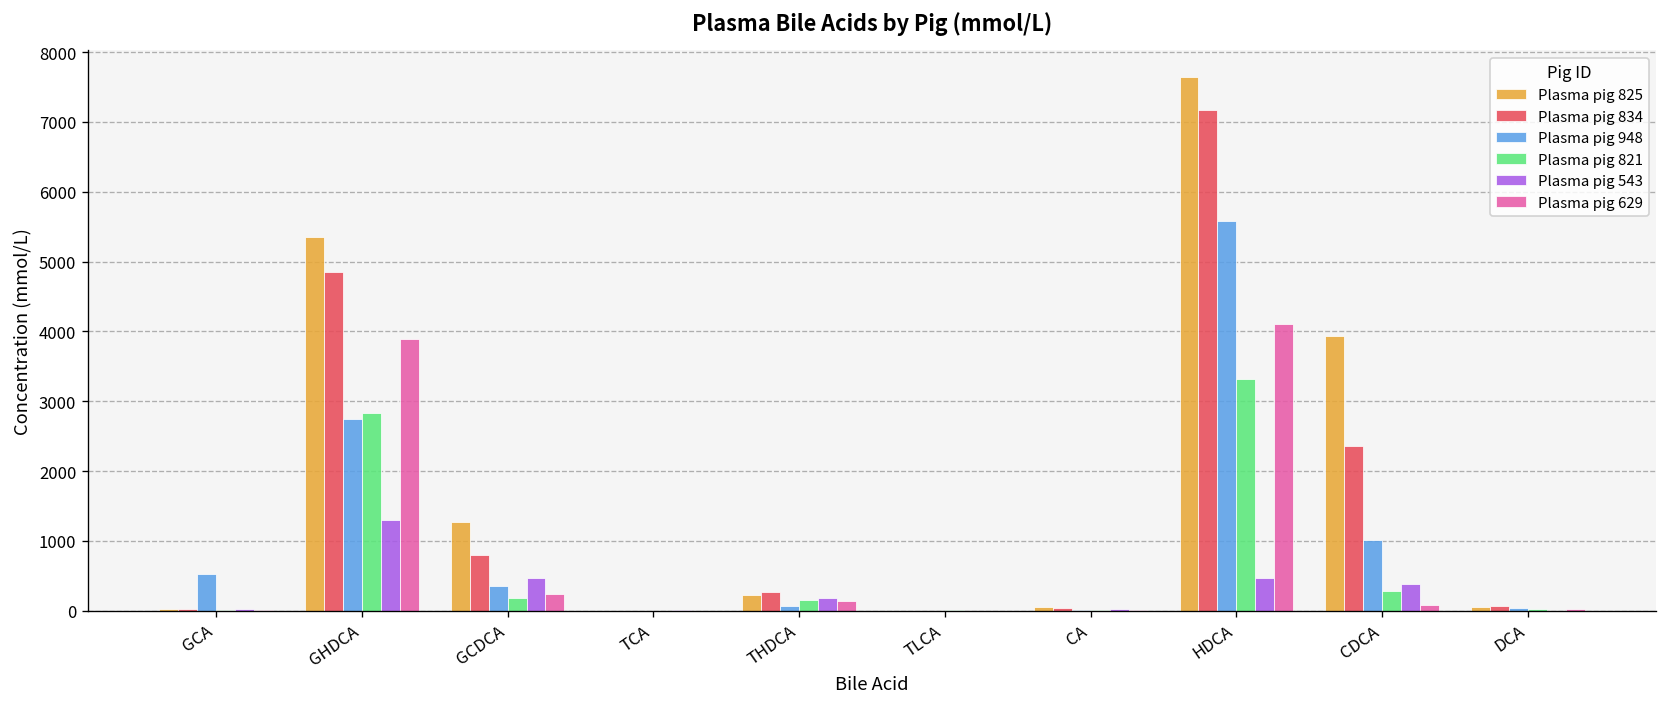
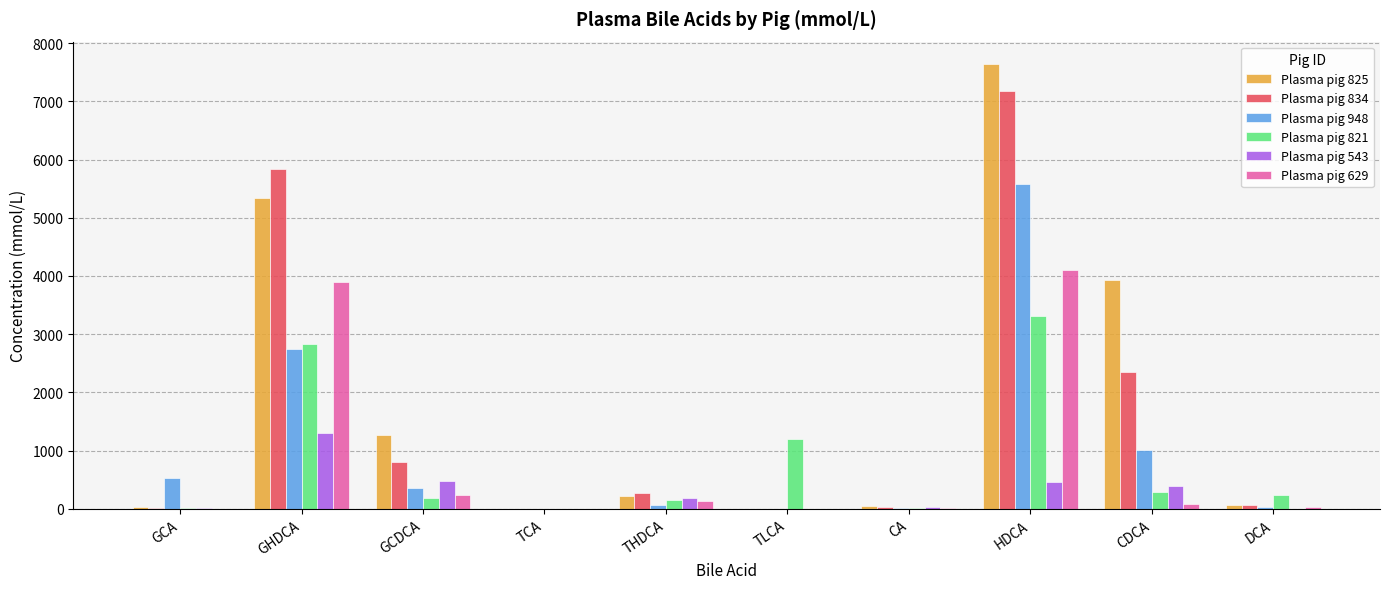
  {
    "Plasma pig 825": {
      "GHDCA": 5300,
      "GCDCA": 1300,
      "THDCA": 200,
      "CA": 0,
      "HDCA": 7600,
      "CDCA": 3900,
      "DCA": 100
    },
    "Plasma pig 834": {
-     "GHDCA": 4900,
+     "GHDCA": 5800,
      "GCDCA": 800,
      "THDCA": 300,
      "HDCA": 7200,
      "CDCA": 2400,
      "DCA": 100
    },
    "Plasma pig 948": {
      "GCA": 500,
      "GHDCA": 2700,
      "GCDCA": 400,
      "THDCA": 100,
      "HDCA": 5600,
      "CDCA": 1000
    },
    "Plasma pig 821": {
      "GHDCA": 2800,
      "GCDCA": 200,
      "THDCA": 200,
-     "TLCA": 0,
+     "TLCA": 1200,
      "HDCA": 3300,
      "CDCA": 300,
-     "DCA": 0
+     "DCA": 200
    },
    "Plasma pig 543": {
      "GHDCA": 1300,
      "GCDCA": 500,
      "THDCA": 200,
      "HDCA": 500,
      "CDCA": 400
    },
    "Plasma pig 629": {
      "GHDCA": 3900,
      "GCDCA": 200,
      "THDCA": 100,
      "HDCA": 4100,
      "CDCA": 100
    }
  }
